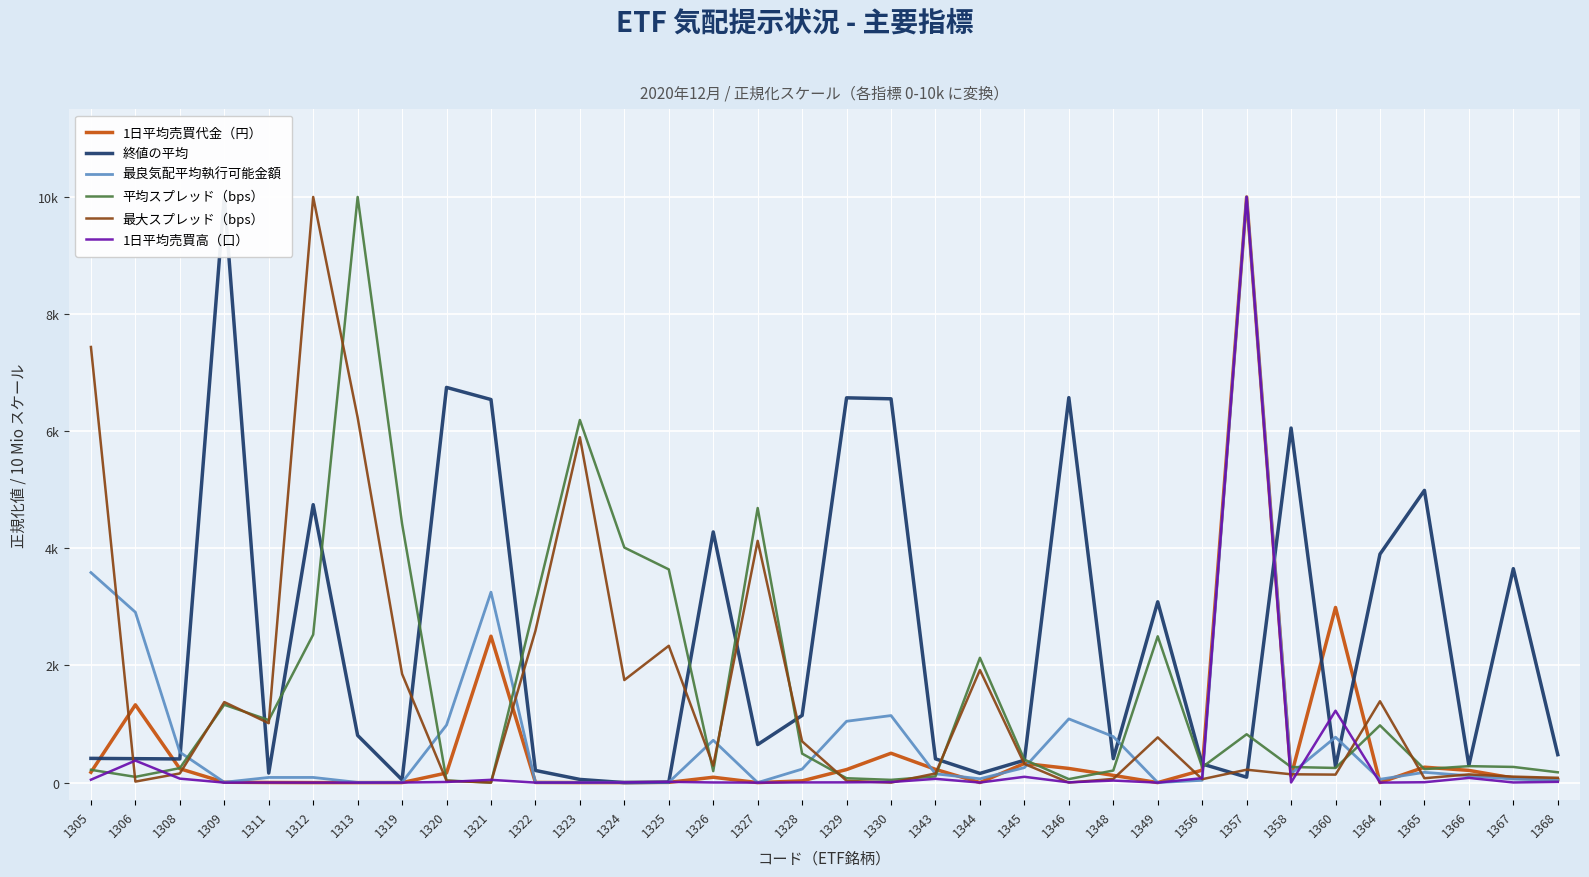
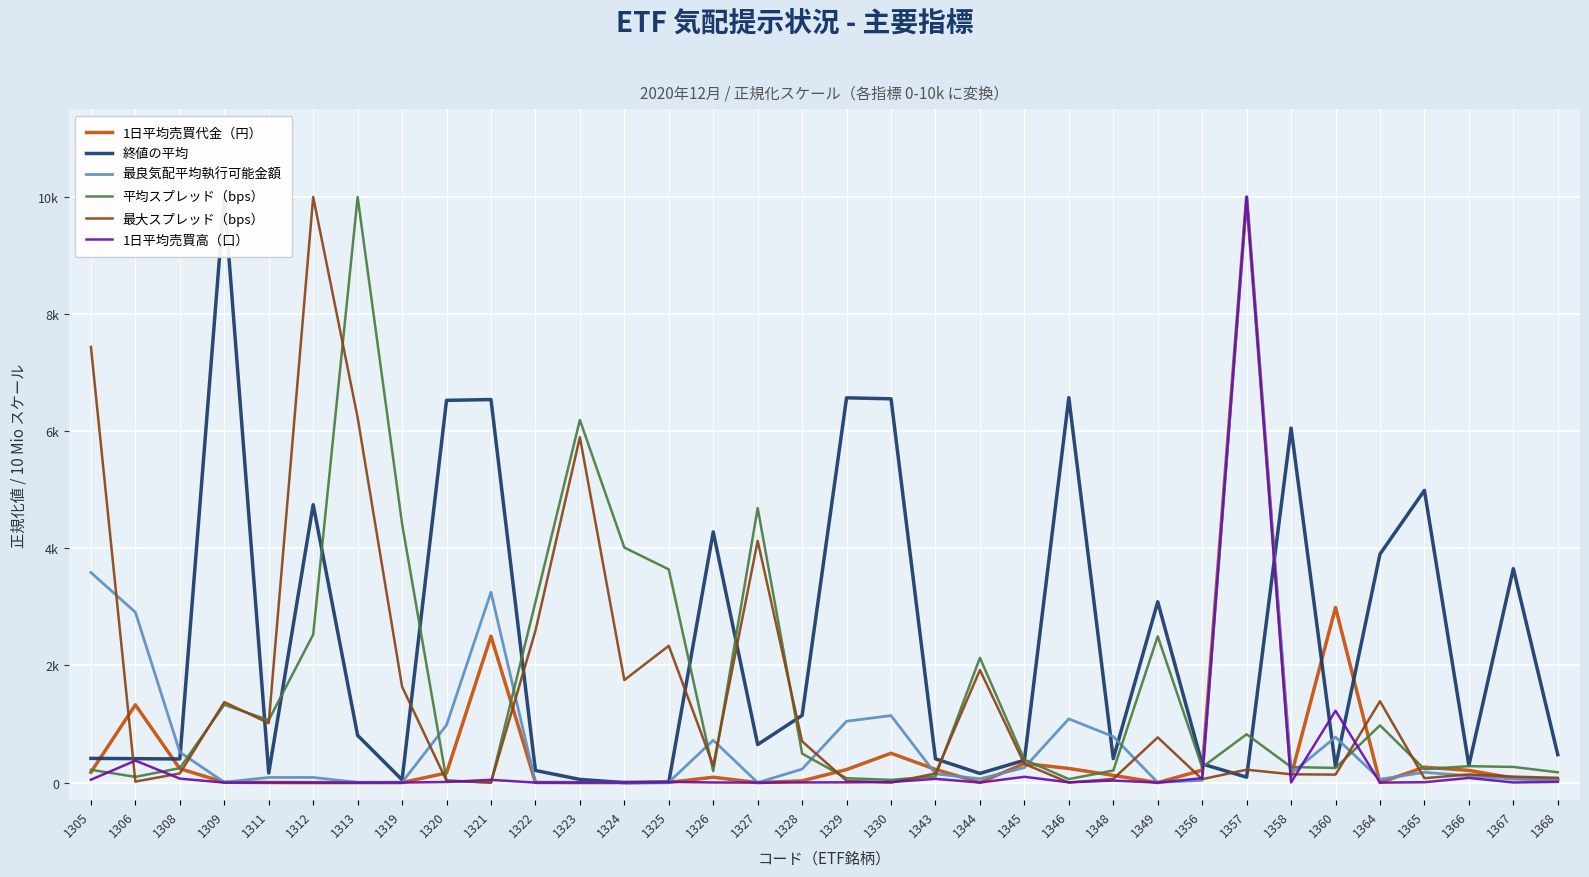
  {
    "1日平均売買代金（円）": {
      "1306": 1300,
      "1320": 200,
      "1321": 2500,
      "1326": 100,
      "1329": 200,
      "1330": 500,
      "1343": 200,
      "1346": 200,
      "1348": 100,
      "1356": 200,
      "1360": 3000,
      "1366": 200
    },
    "終値の平均": {
      "1305": 400,
      "1308": 400,
      "1311": 200,
      "1312": 4700,
      "1313": 800,
      "1319": 0,
-     "1320": 6700,
+     "1320": 6500,
      "1321": 6500,
      "1322": 200,
      "1323": 100,
      "1326": 4300,
      "1327": 600,
      "1328": 1100,
      "1329": 6600,
      "1330": 6600,
      "1343": 400,
      "1344": 200,
      "1346": 6600,
      "1348": 400,
      "1349": 3100,
      "1356": 300,
      "1357": 100,
      "1358": 6100,
      "1364": 3900,
      "1365": 5000,
      "1367": 3700,
      "1368": 500
    },
    "最良気配平均執行可能金額": {
      "1305": 3600,
      "1306": 2900,
      "1308": 500,
      "1311": 100,
      "1312": 100,
      "1320": 1000,
      "1321": 3300,
      "1326": 700,
      "1328": 200,
      "1329": 1000,
      "1330": 1100,
      "1344": 100,
      "1345": 300,
      "1346": 1100,
      "1348": 800,
      "1360": 800,
      "1364": 100,
      "1365": 200
    },
    "平均スプレッド（bps）": {
      "1306": 100,
      "1309": 1300,
      "1311": 1100,
      "1312": 2500,
      "1313": 10000,
      "1319": 4400,
      "1322": 3100,
      "1323": 6200,
      "1324": 4000,
      "1325": 3600,
      "1326": 200,
      "1327": 4700,
      "1328": 500,
      "1329": 100,
      "1344": 2100,
      "1346": 100,
      "1348": 200,
      "1349": 2500,
      "1356": 300,
      "1357": 800,
      "1358": 300,
      "1364": 1000,
      "1367": 300,
      "1368": 200
    },
    "最大スプレッド（bps）": {
      "1305": 7400,
      "1306": 0,
      "1308": 200,
      "1309": 1400,
      "1311": 1000,
      "1312": 10000,
      "1313": 6200,
-     "1319": 1900,
+     "1319": 1600,
      "1322": 2600,
      "1323": 5900,
      "1324": 1800,
      "1325": 2300,
      "1326": 300,
      "1327": 4100,
      "1328": 700,
      "1344": 1900,
      "1349": 800,
      "1357": 200,
      "1360": 100,
      "1364": 1400,
      "1365": 100
    },
    "1日平均売買高（口）": {
      "1305": 0,
      "1308": 100,
      "1321": 0,
      "1326": 0,
      "1345": 100,
      "1358": 0,
      "1360": 1200,
      "1365": 0,
      "1367": 0
    }
  }
